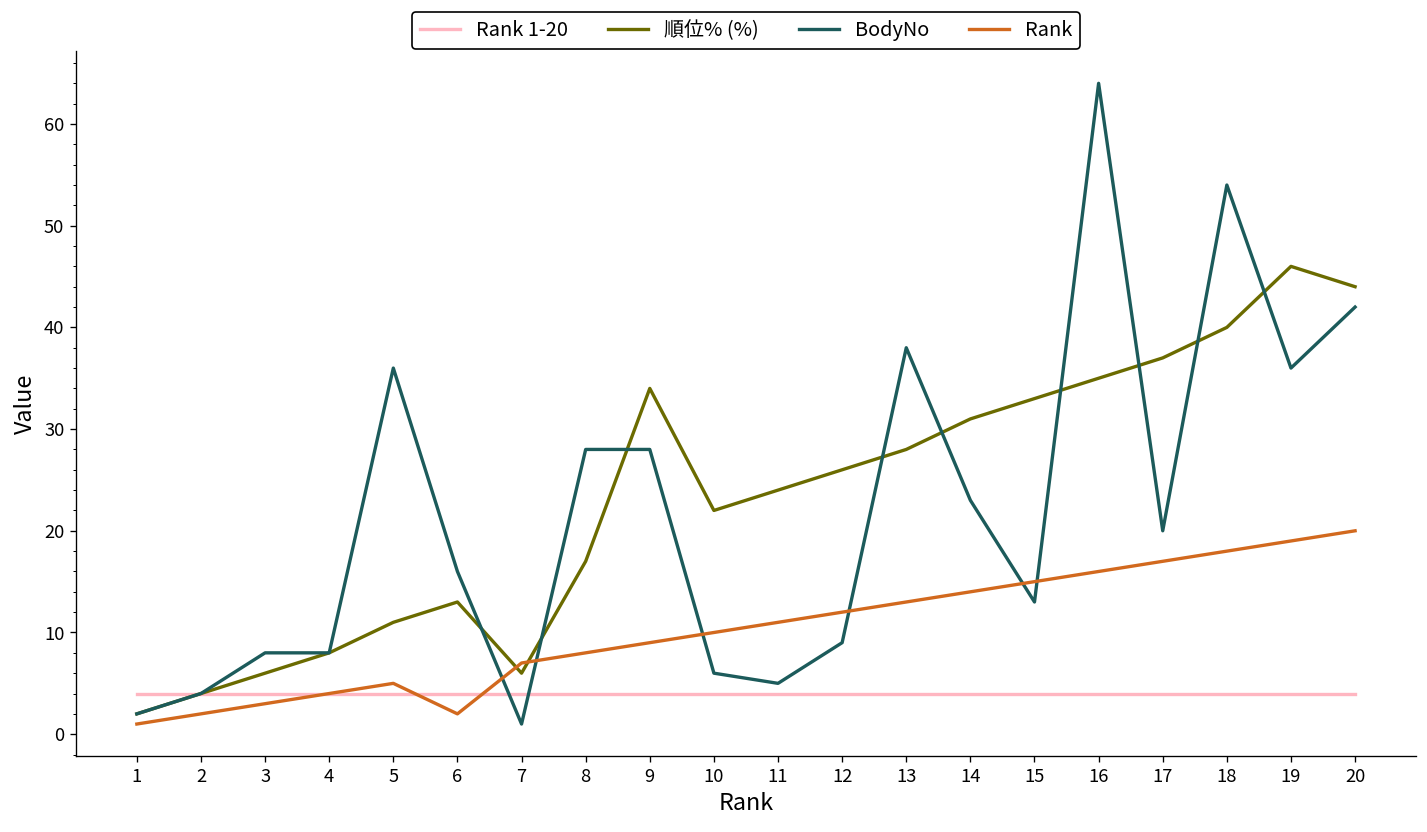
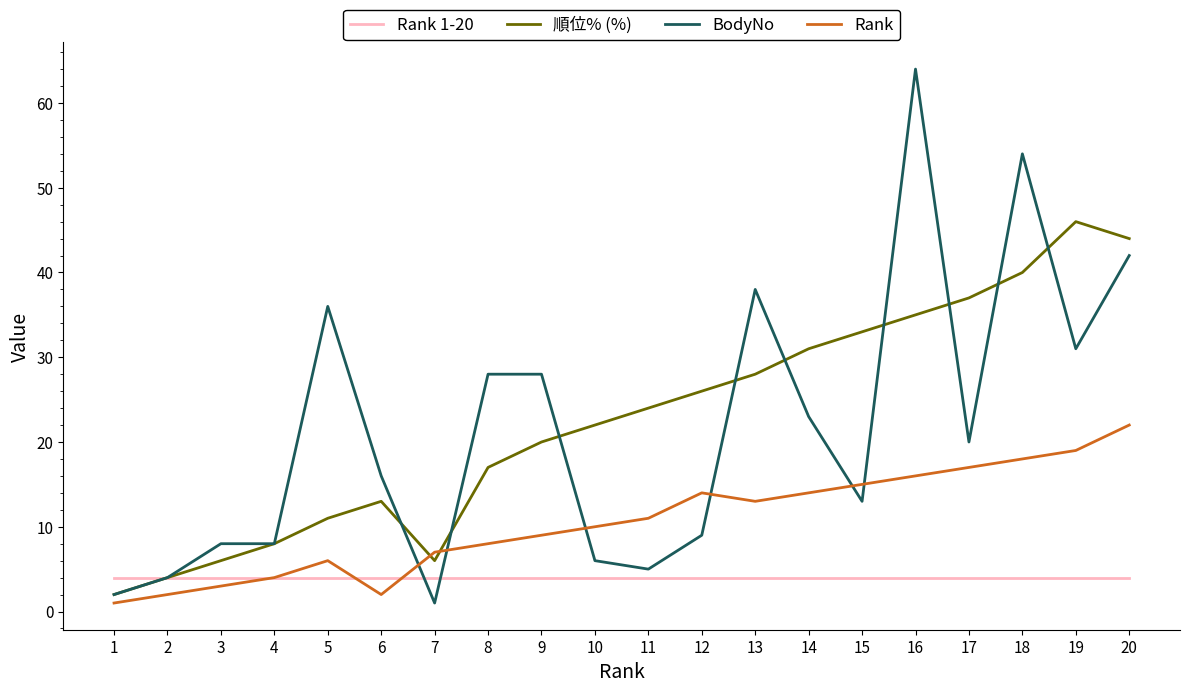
  {
    "Rank 1-20": {
      "1": 4,
      "3": 4,
      "5": 4,
      "6": 4,
      "7": 4,
      "8": 4,
      "9": 4,
      "10": 4,
      "11": 4,
      "12": 4,
      "13": 4,
      "14": 4,
      "15": 4,
      "16": 4,
      "17": 4,
      "18": 4,
      "19": 4,
      "20": 4
    },
    "順位% (%)": {
      "3": 6,
      "5": 11,
      "6": 13,
      "7": 6,
      "8": 17,
-     "9": 34,
+     "9": 20,
      "10": 22,
      "11": 24,
      "12": 26,
      "13": 28,
      "14": 31,
      "15": 33,
      "16": 35,
      "17": 37,
      "18": 40,
      "19": 46,
      "20": 44
    },
    "BodyNo": {
      "3": 8,
      "5": 36,
      "6": 16,
      "7": 1,
      "8": 28,
      "9": 28,
      "10": 6,
      "11": 5,
      "12": 9,
      "13": 38,
      "14": 23,
      "15": 13,
      "16": 64,
      "17": 20,
      "18": 54,
-     "19": 36,
+     "19": 31,
      "20": 42
    },
    "Rank": {
      "1": 1,
      "2": 2,
      "3": 3,
-     "5": 5,
+     "5": 6,
      "6": 2,
      "7": 7,
      "8": 8,
      "9": 9,
      "10": 10,
      "11": 11,
-     "12": 12,
+     "12": 14,
      "13": 13,
      "14": 14,
      "15": 15,
      "16": 16,
      "17": 17,
      "18": 18,
      "19": 19,
-     "20": 20
+     "20": 22
    }
  }
